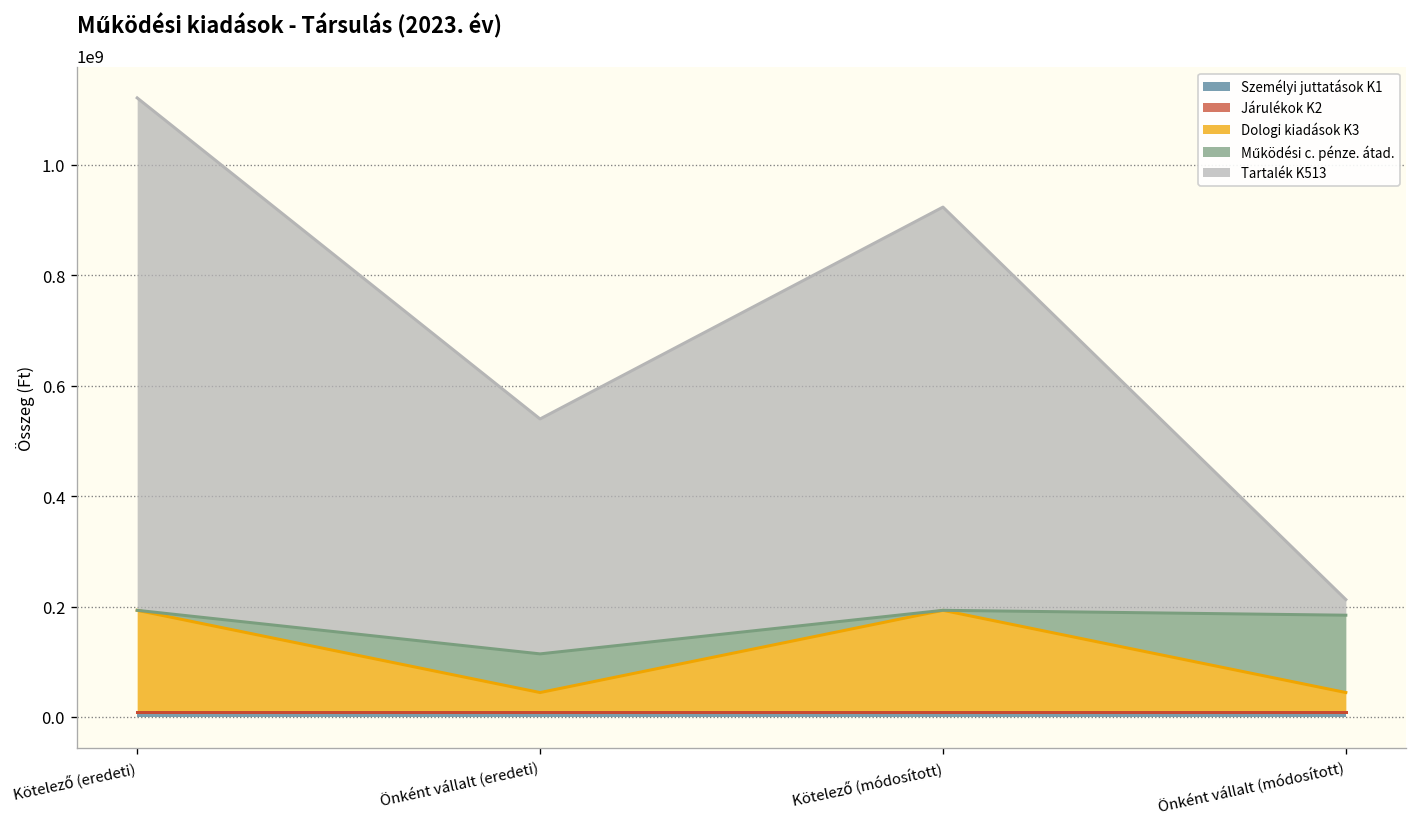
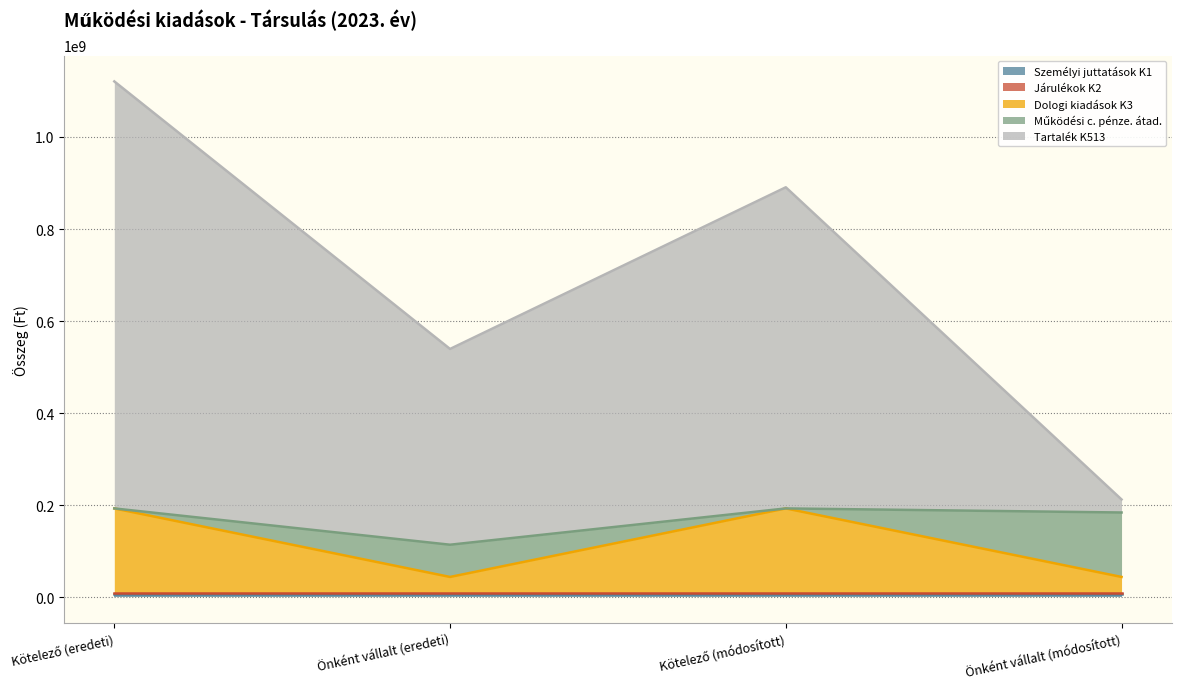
  {
    "Dologi kiadások K3": {
      "Önként vállalt (eredeti)": 30000000,
      "Önként vállalt (módosított)": 30000000
    },
    "Tartalék K513": {
      "Kötelező (eredeti)": 930000000,
      "Önként vállalt (eredeti)": 430000000,
-     "Kötelező (módosított)": 730000000,
+     "Kötelező (módosított)": 700000000,
      "Önként vállalt (módosított)": 30000000
    }
  }
